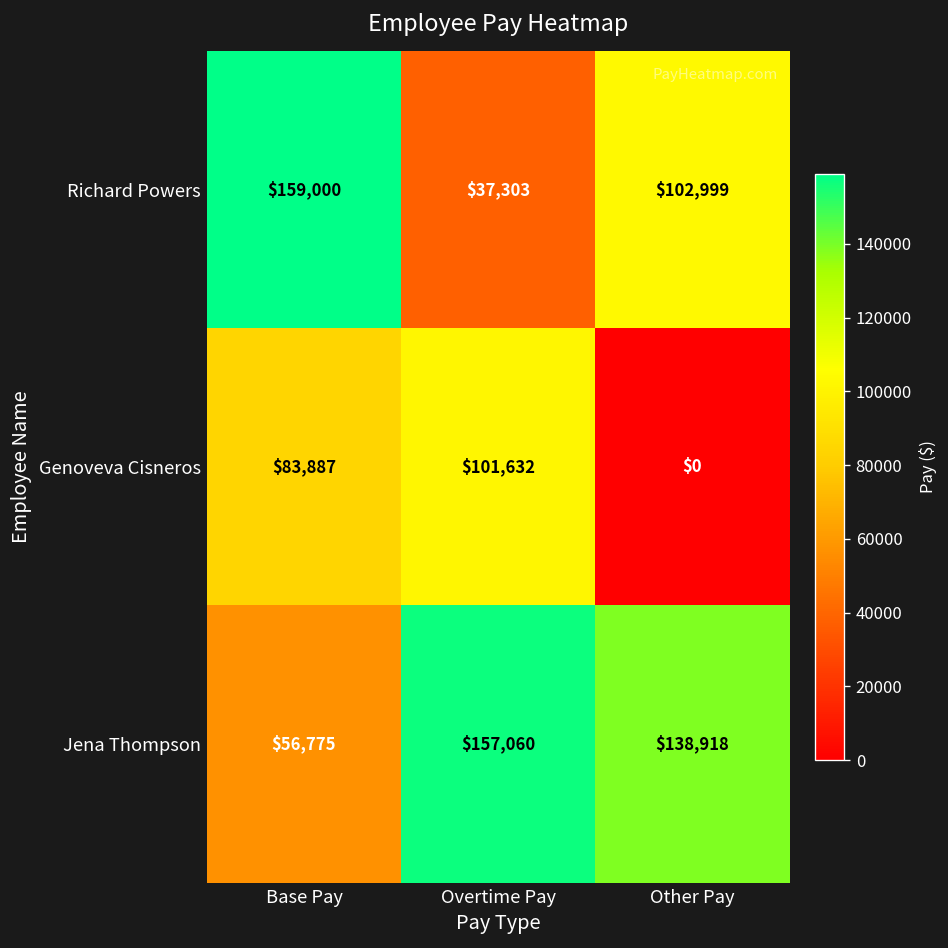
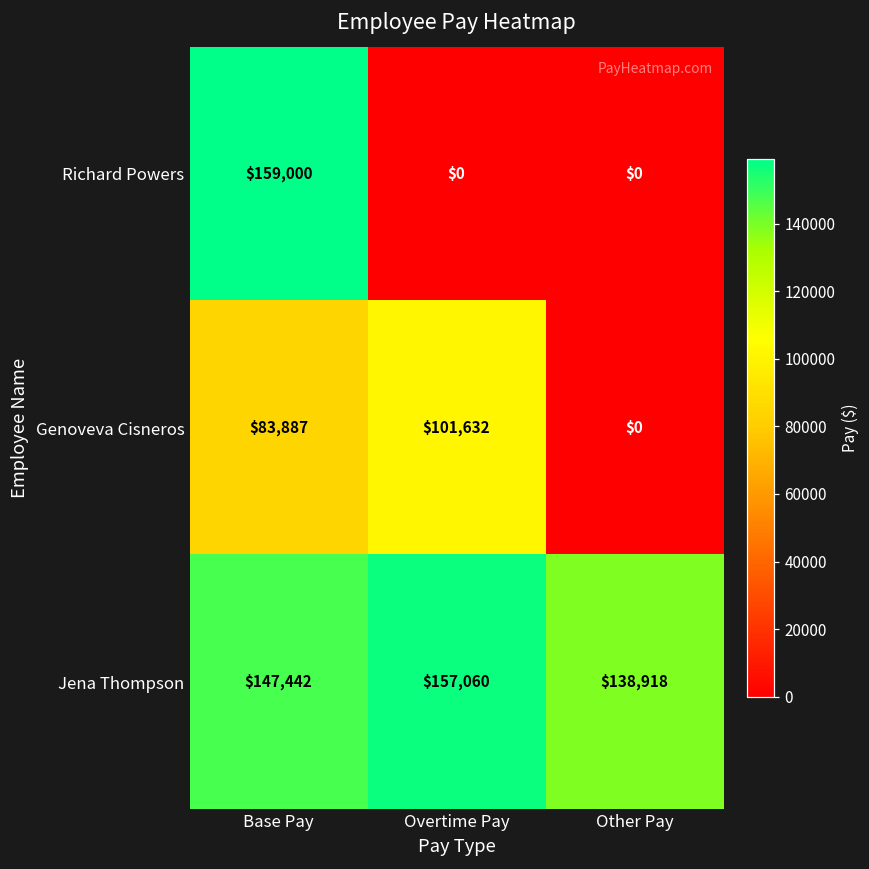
  {
    "Richard Powers": {
      "Base Pay": "$159,000",
-     "Overtime Pay": "$37,303",
-     "Other Pay": "$102,999"
+     "Overtime Pay": "$0",
+     "Other Pay": "$0"
    },
    "Genoveva Cisneros": {
      "Base Pay": "$83,887",
      "Overtime Pay": "$101,632",
      "Other Pay": "$0"
    },
    "Jena Thompson": {
-     "Base Pay": "$56,775",
+     "Base Pay": "$147,442",
      "Overtime Pay": "$157,060",
      "Other Pay": "$138,918"
    }
  }
